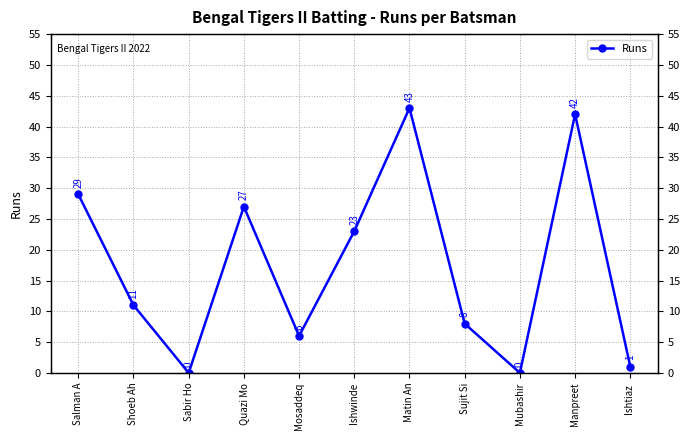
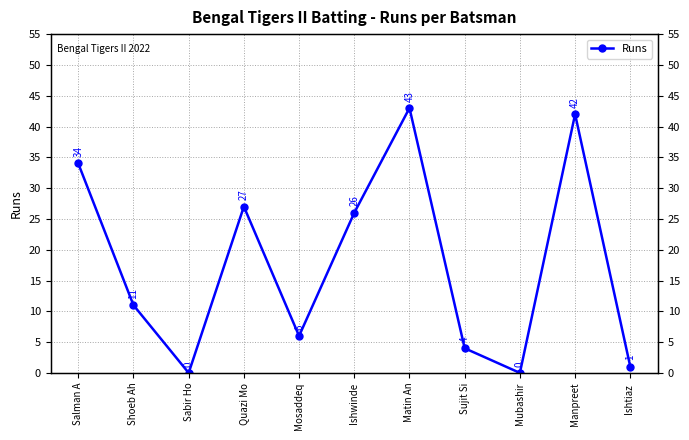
  {
-   "Salman A": 29,
+   "Salman A": 34,
    "Shoeb Ah": 11,
    "Sabir Ho": 0,
    "Quazi Mo": 27,
    "Mosaddeq": 6,
-   "Ishwinde": 23,
+   "Ishwinde": 26,
    "Matin An": 43,
-   "Sujit Si": 8,
+   "Sujit Si": 4,
    "Mubashir": 0,
    "Manpreet": 42,
    "Ishtiaz": 1
  }
